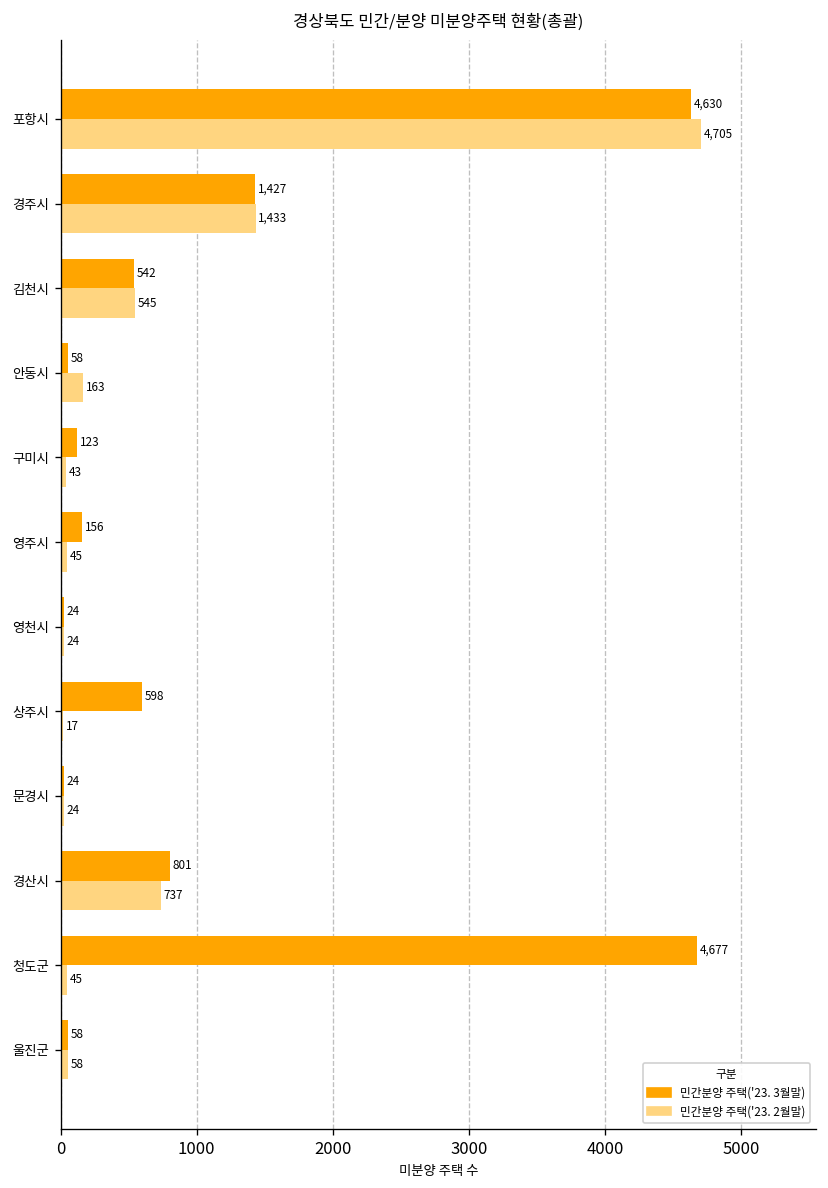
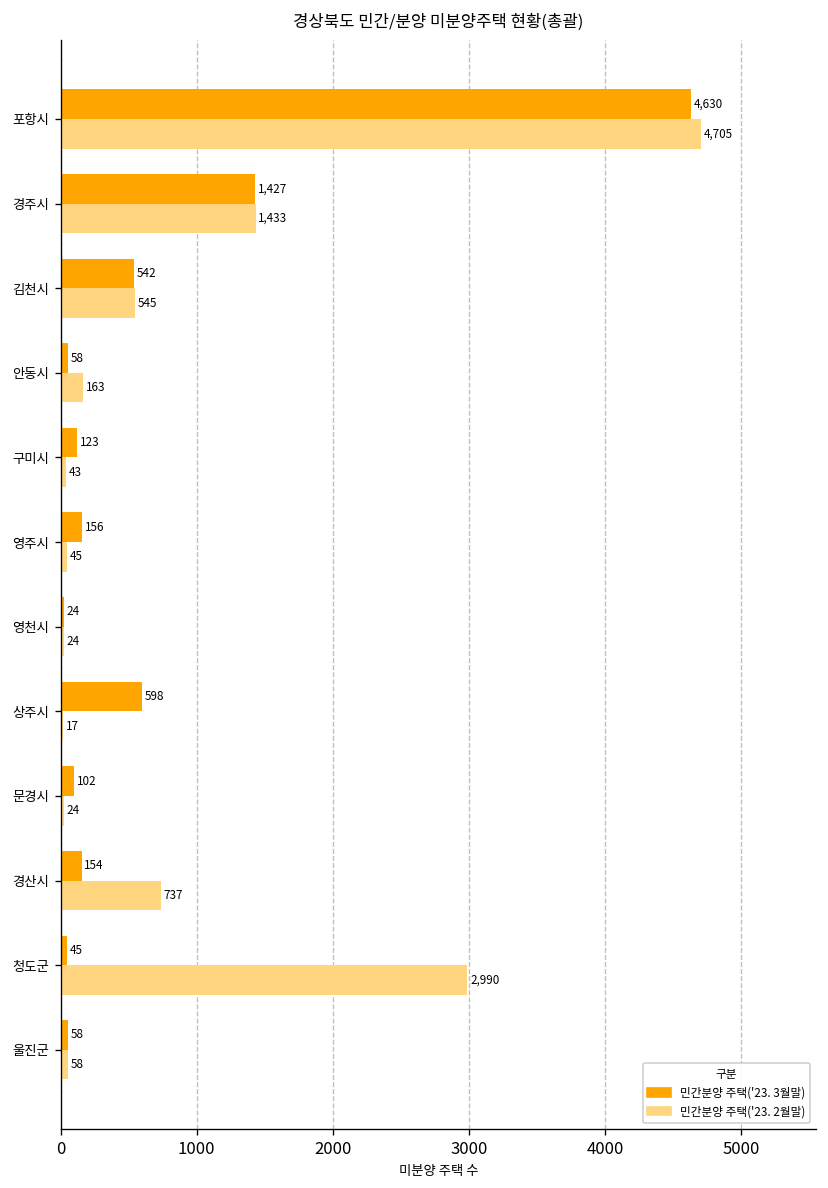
  {
    "민간분양 주택('23. 2월말)": {
      "포항시": "4,705",
      "경주시": "1,433",
      "김천시": "545",
      "안동시": "163",
      "구미시": "43",
      "영주시": "45",
      "영천시": "24",
      "상주시": "17",
      "문경시": "24",
      "경산시": "737",
-     "청도군": "45",
+     "청도군": "2,990",
      "울진군": "58"
    },
    "민간분양 주택('23. 3월말)": {
      "포항시": "4,630",
      "경주시": "1,427",
      "김천시": "542",
      "안동시": "58",
      "구미시": "123",
      "영주시": "156",
      "영천시": "24",
      "상주시": "598",
-     "문경시": "24",
-     "경산시": "801",
-     "청도군": "4,677",
+     "문경시": "102",
+     "경산시": "154",
+     "청도군": "45",
      "울진군": "58"
    }
  }
